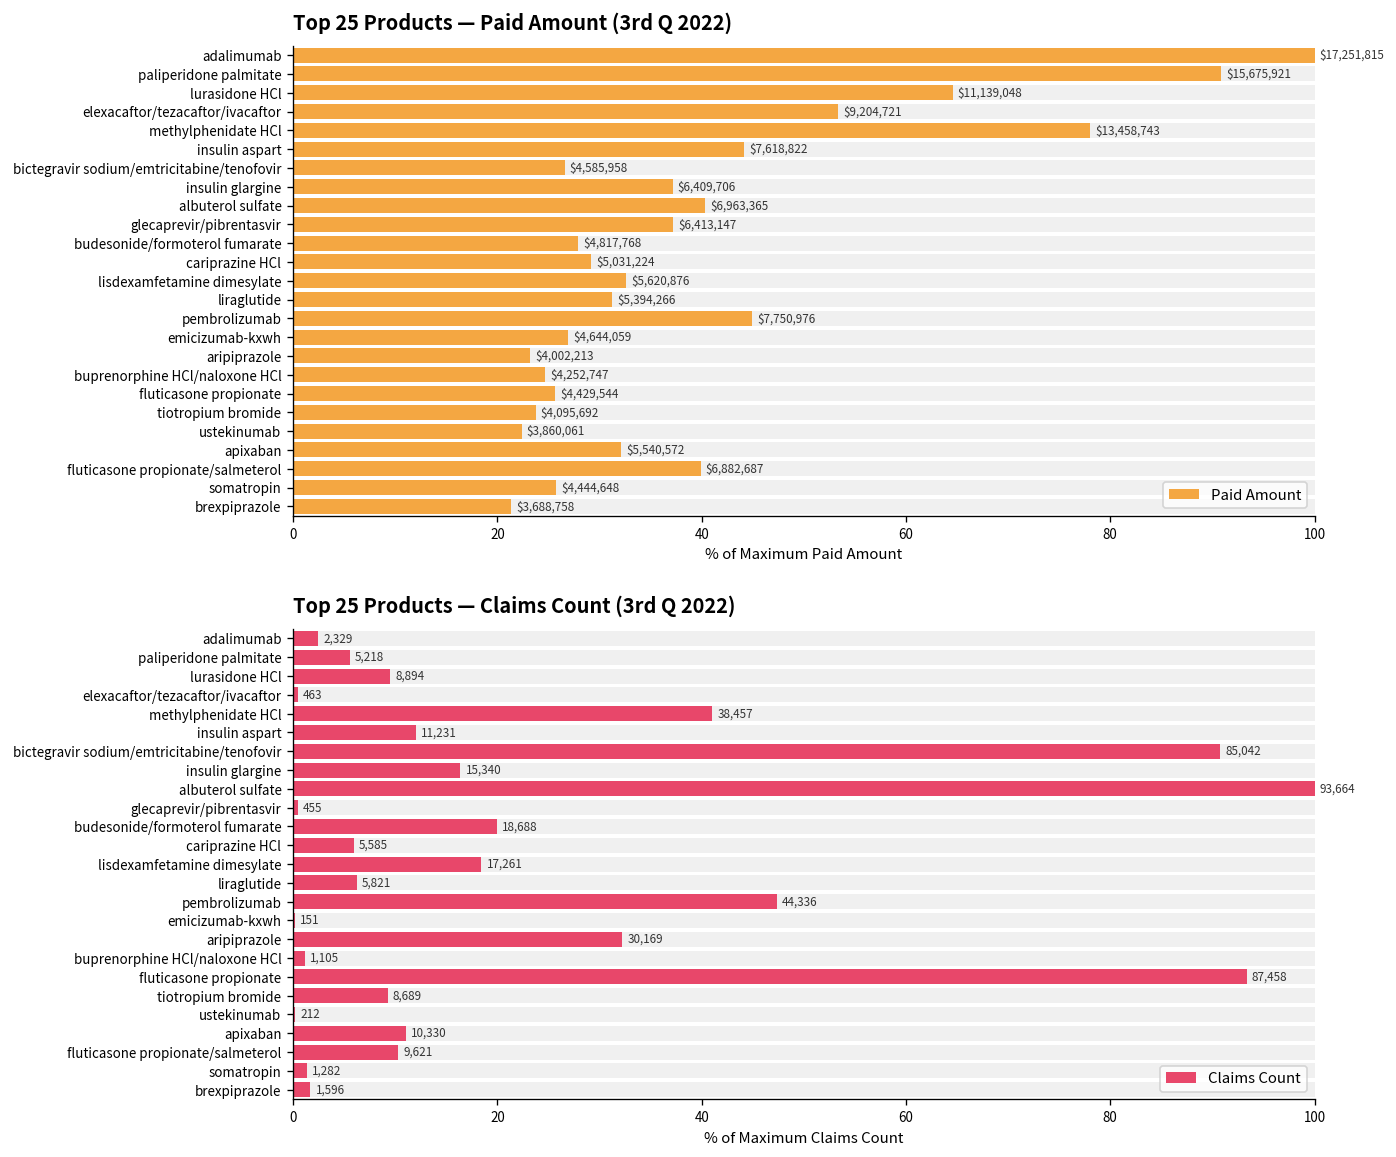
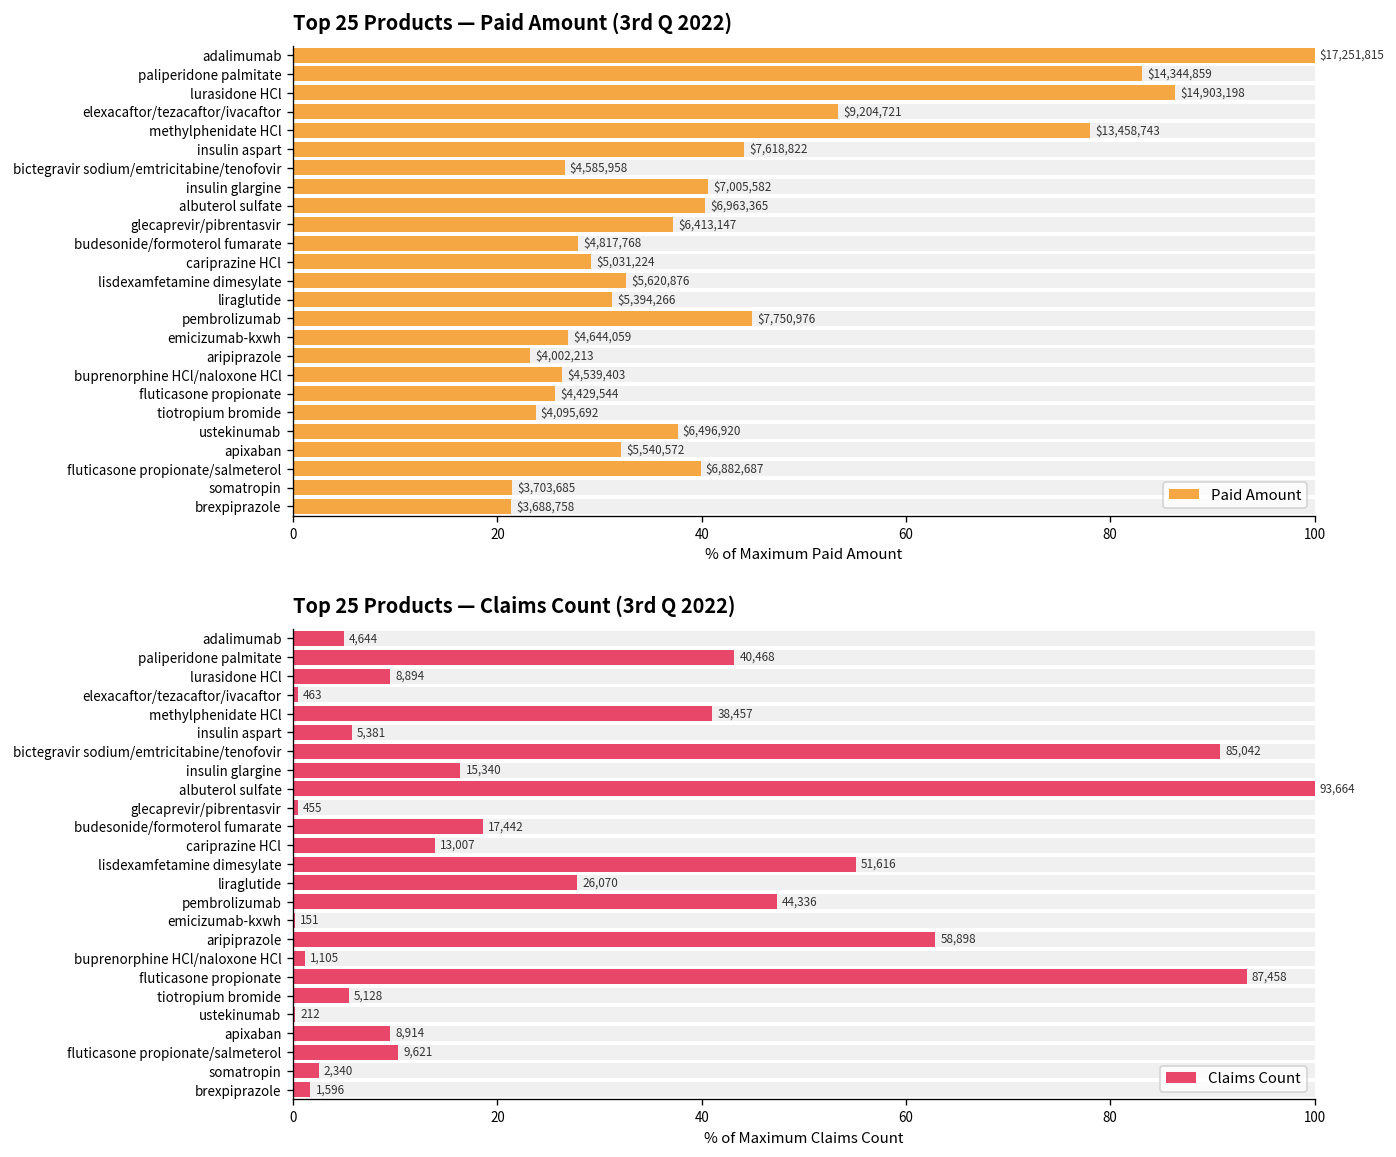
  {
    "Top 25 Products — Paid Amount (3rd Q 2022)": {
      "Paid Amount": {
-       "paliperidone palmitate": "$15,675,921",
-       "lurasidone HCl": "$11,139,048",
-       "insulin glargine": "$6,409,706",
-       "buprenorphine HCl/naloxone HCl": "$4,252,747",
-       "ustekinumab": "$3,860,061",
-       "somatropin": "$4,444,648"
+       "paliperidone palmitate": "$14,344,859",
+       "lurasidone HCl": "$14,903,198",
+       "insulin glargine": "$7,005,582",
+       "buprenorphine HCl/naloxone HCl": "$4,539,403",
+       "ustekinumab": "$6,496,920",
+       "somatropin": "$3,703,685"
      }
    },
    "Top 25 Products — Claims Count (3rd Q 2022)": {
      "Claims Count": {
-       "adalimumab": "2,329",
-       "paliperidone palmitate": "5,218",
-       "insulin aspart": "11,231",
-       "budesonide/formoterol fumarate": "18,688",
-       "cariprazine HCl": "5,585",
-       "lisdexamfetamine dimesylate": "17,261",
-       "liraglutide": "5,821",
-       "aripiprazole": "30,169",
-       "tiotropium bromide": "8,689",
-       "apixaban": "10,330",
-       "somatropin": "1,282"
+       "adalimumab": "4,644",
+       "paliperidone palmitate": "40,468",
+       "insulin aspart": "5,381",
+       "budesonide/formoterol fumarate": "17,442",
+       "cariprazine HCl": "13,007",
+       "lisdexamfetamine dimesylate": "51,616",
+       "liraglutide": "26,070",
+       "aripiprazole": "58,898",
+       "tiotropium bromide": "5,128",
+       "apixaban": "8,914",
+       "somatropin": "2,340"
      }
    }
  }
